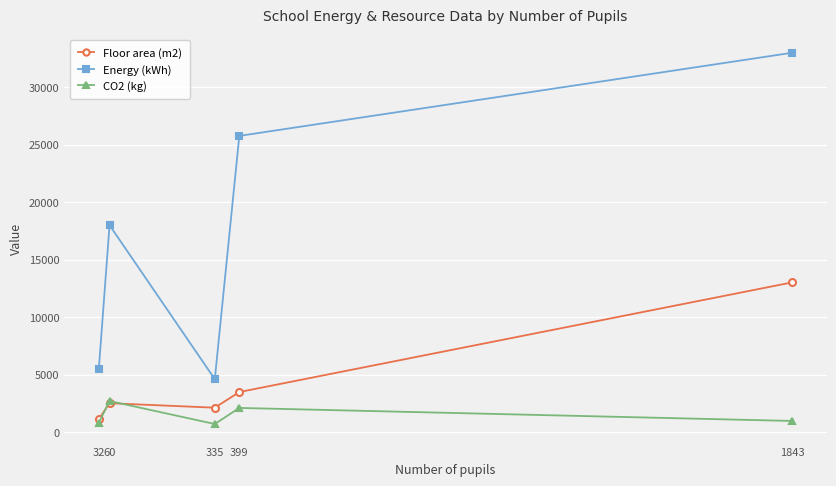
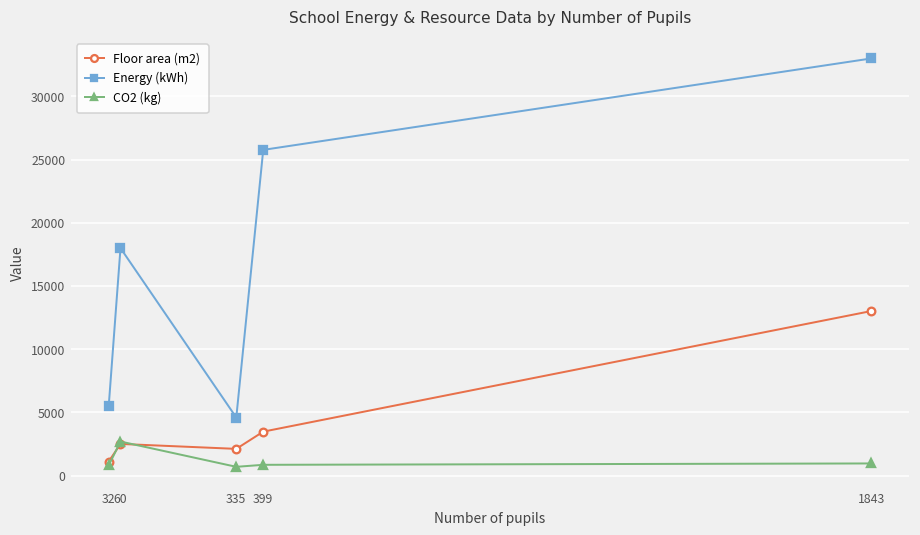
  {
    "Floor area (m2)": {
      "32": 1100,
      "335": 2100,
      "399": 3500,
      "1843": 13000
    },
    "Energy (kWh)": {
      "32": 5500,
      "60": 18000,
      "335": 4600,
      "399": 25800,
      "1843": 33000
    },
    "CO2 (kg)": {
      "32": 800,
      "335": 700,
-     "399": 2100,
+     "399": 900,
      "1843": 1000
    }
  }
